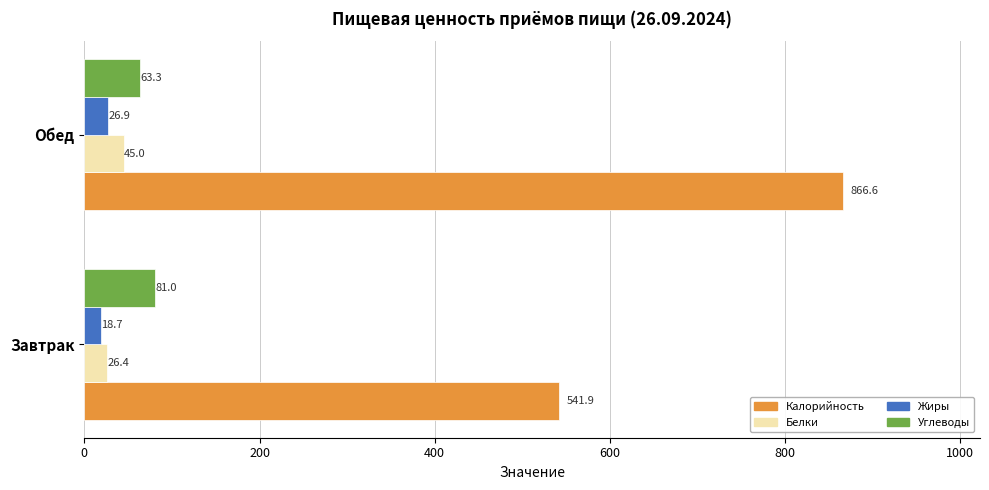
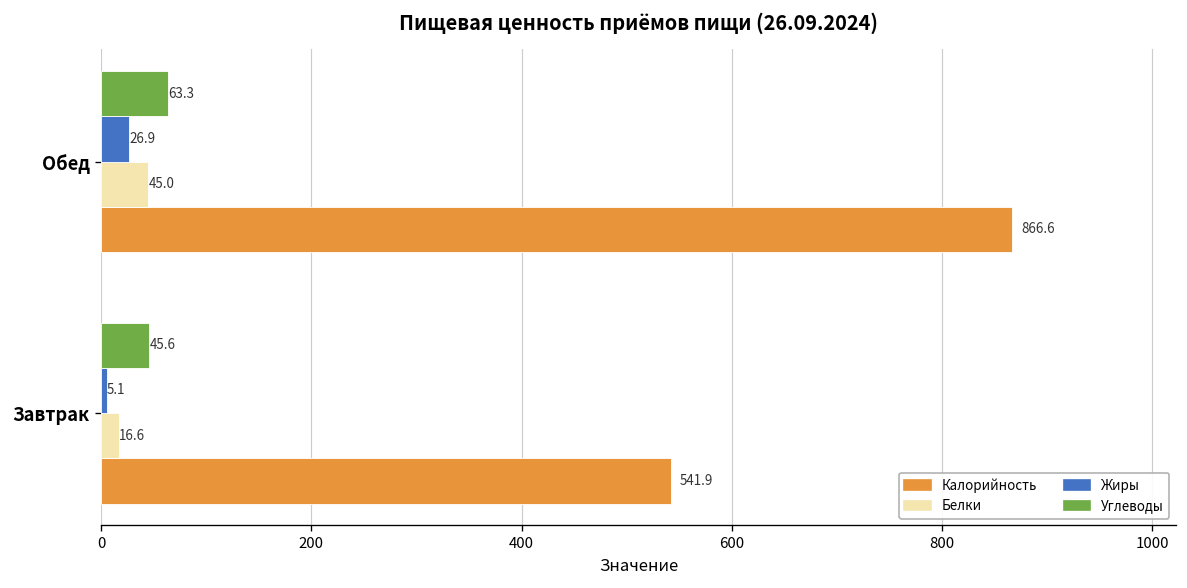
  {
    "Калорийность": {
      "Обед": 866.6,
      "Завтрак": 541.9
    },
    "Белки": {
      "Обед": 45.0,
-     "Завтрак": 26.4
+     "Завтрак": 16.6
    },
    "Жиры": {
      "Обед": 26.9,
-     "Завтрак": 18.7
+     "Завтрак": 5.1
    },
    "Углеводы": {
      "Обед": 63.3,
-     "Завтрак": 81.0
+     "Завтрак": 45.6
    }
  }
